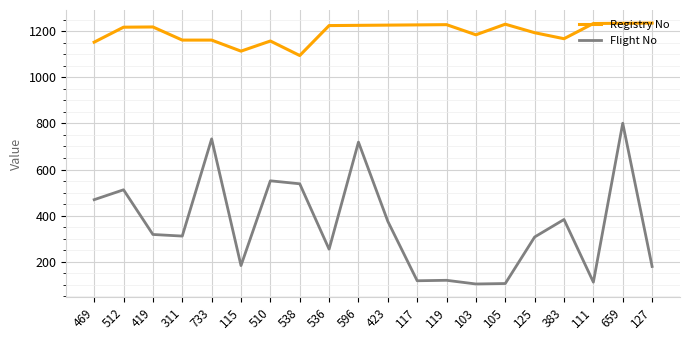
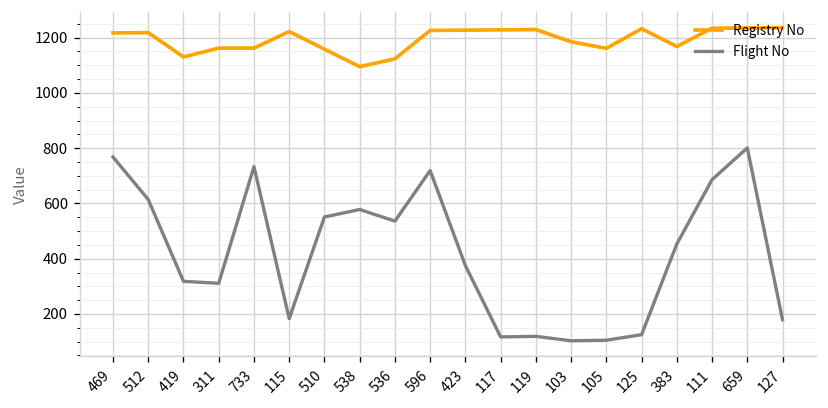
  {
    "Registry No": {
-     "469": 1150,
+     "469": 1220,
      "512": 1220,
-     "419": 1220,
+     "419": 1130,
      "311": 1160,
      "733": 1160,
-     "115": 1110,
+     "115": 1220,
      "510": 1160,
      "538": 1100,
-     "536": 1230,
+     "536": 1120,
      "596": 1230,
      "423": 1230,
      "117": 1230,
      "119": 1230,
      "103": 1190,
-     "105": 1230,
-     "125": 1190,
+     "105": 1160,
+     "125": 1230,
      "383": 1170,
      "111": 1230,
      "659": 1240,
      "127": 1240
    },
    "Flight No": {
-     "469": 470,
-     "512": 510,
+     "469": 770,
+     "512": 610,
      "419": 320,
      "311": 310,
      "733": 730,
      "115": 180,
      "510": 550,
-     "538": 540,
-     "536": 250,
+     "538": 580,
+     "536": 540,
      "596": 720,
      "423": 380,
      "117": 120,
      "119": 120,
      "103": 100,
      "105": 110,
-     "125": 310,
-     "383": 380,
-     "111": 110,
+     "125": 130,
+     "383": 450,
+     "111": 690,
      "659": 800,
      "127": 180
    }
  }
